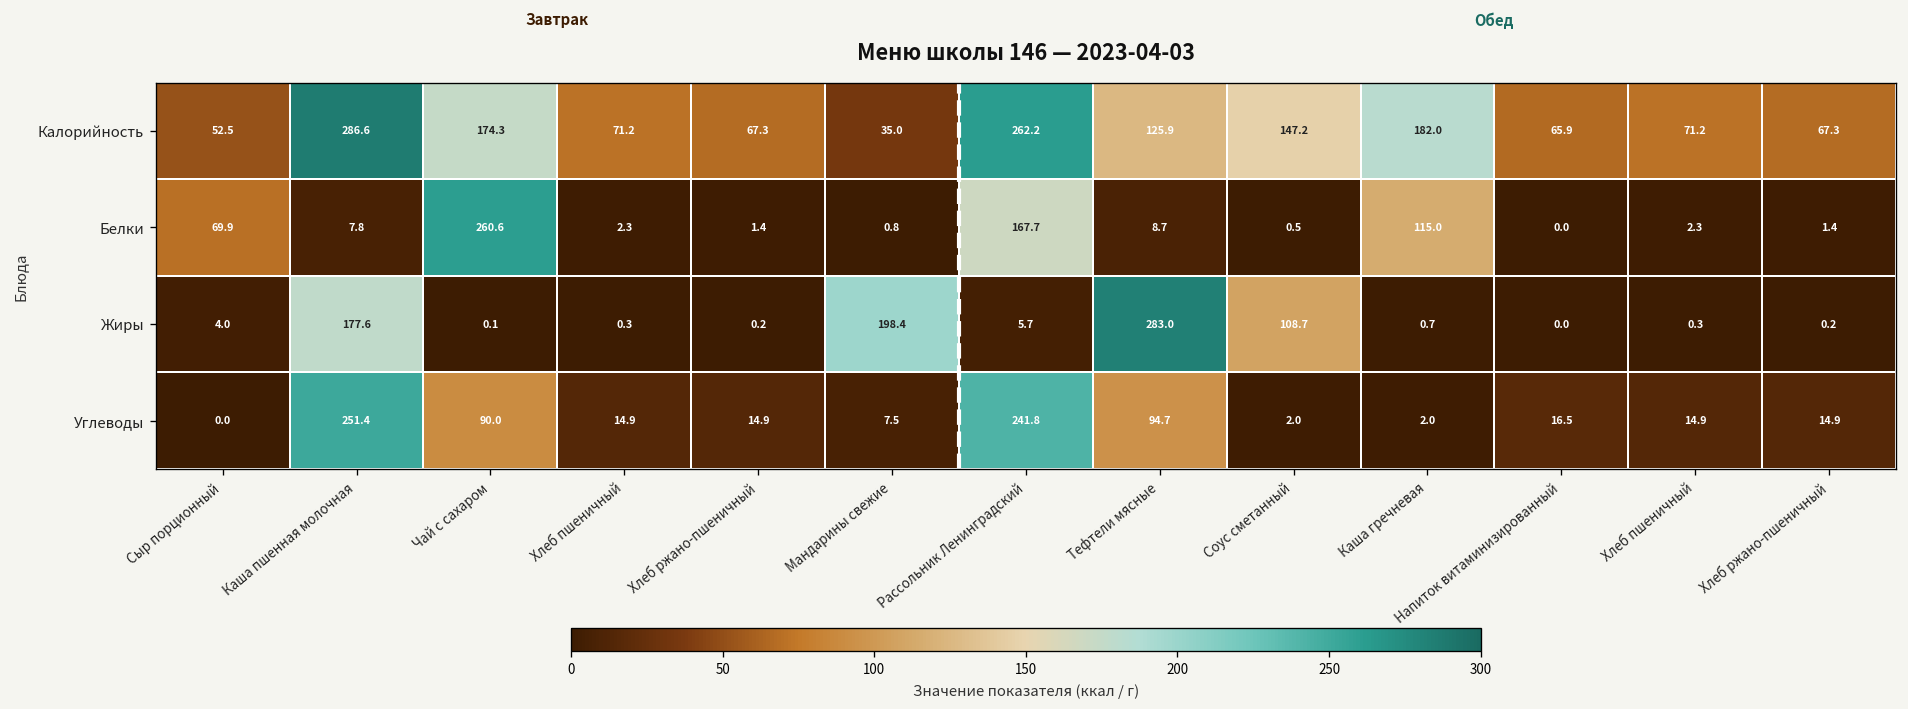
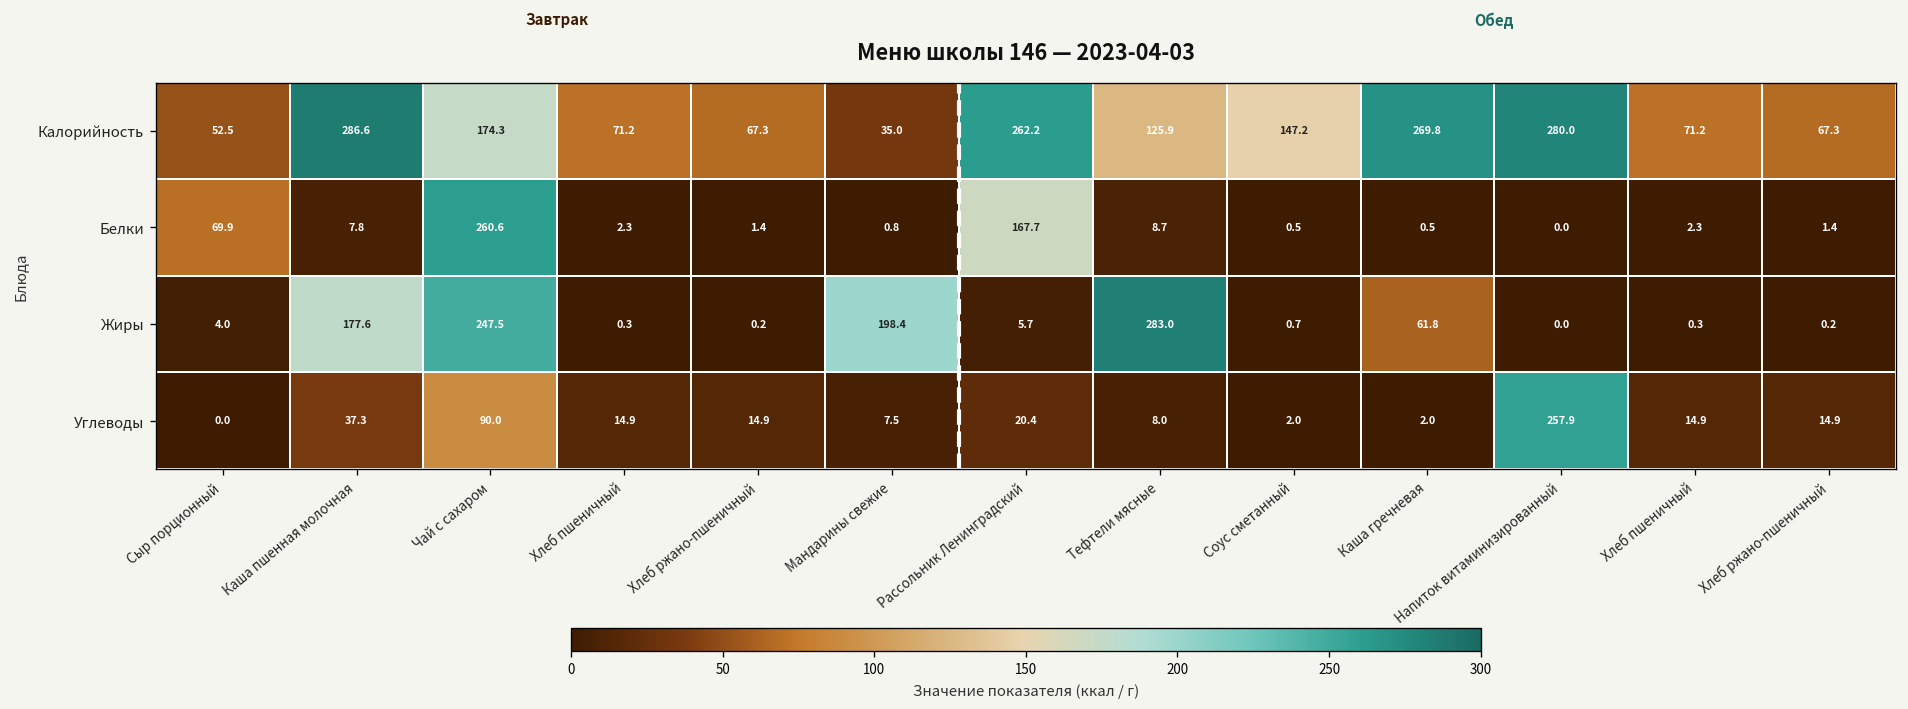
  {
    "Калорийность": {
      "Сыр порционный": 52.5,
      "Каша пшенная молочная": 286.6,
      "Чай с сахаром": 174.3,
      "Мандарины свежие": 35.0,
      "Рассольник Ленинградский": 262.2,
      "Тефтели мясные": 125.9,
      "Соус сметанный": 147.2,
-     "Каша гречневая": 182.0,
-     "Напиток витаминизированный": 65.9
+     "Каша гречневая": 269.8,
+     "Напиток витаминизированный": 280.0
    },
    "Белки": {
      "Сыр порционный": 69.9,
      "Каша пшенная молочная": 7.8,
      "Чай с сахаром": 260.6,
      "Мандарины свежие": 0.8,
      "Рассольник Ленинградский": 167.7,
      "Тефтели мясные": 8.7,
      "Соус сметанный": 0.5,
-     "Каша гречневая": 115.0,
+     "Каша гречневая": 0.5,
      "Напиток витаминизированный": 0.0
    },
    "Жиры": {
      "Сыр порционный": 4.0,
      "Каша пшенная молочная": 177.6,
-     "Чай с сахаром": 0.1,
+     "Чай с сахаром": 247.5,
      "Мандарины свежие": 198.4,
      "Рассольник Ленинградский": 5.7,
      "Тефтели мясные": 283.0,
-     "Соус сметанный": 108.7,
-     "Каша гречневая": 0.7,
+     "Соус сметанный": 0.7,
+     "Каша гречневая": 61.8,
      "Напиток витаминизированный": 0.0
    },
    "Углеводы": {
      "Сыр порционный": 0.0,
-     "Каша пшенная молочная": 251.4,
+     "Каша пшенная молочная": 37.3,
      "Чай с сахаром": 90.0,
      "Мандарины свежие": 7.5,
-     "Рассольник Ленинградский": 241.8,
-     "Тефтели мясные": 94.7,
+     "Рассольник Ленинградский": 20.4,
+     "Тефтели мясные": 8.0,
      "Соус сметанный": 2.0,
      "Каша гречневая": 2.0,
-     "Напиток витаминизированный": 16.5
+     "Напиток витаминизированный": 257.9
    }
  }
